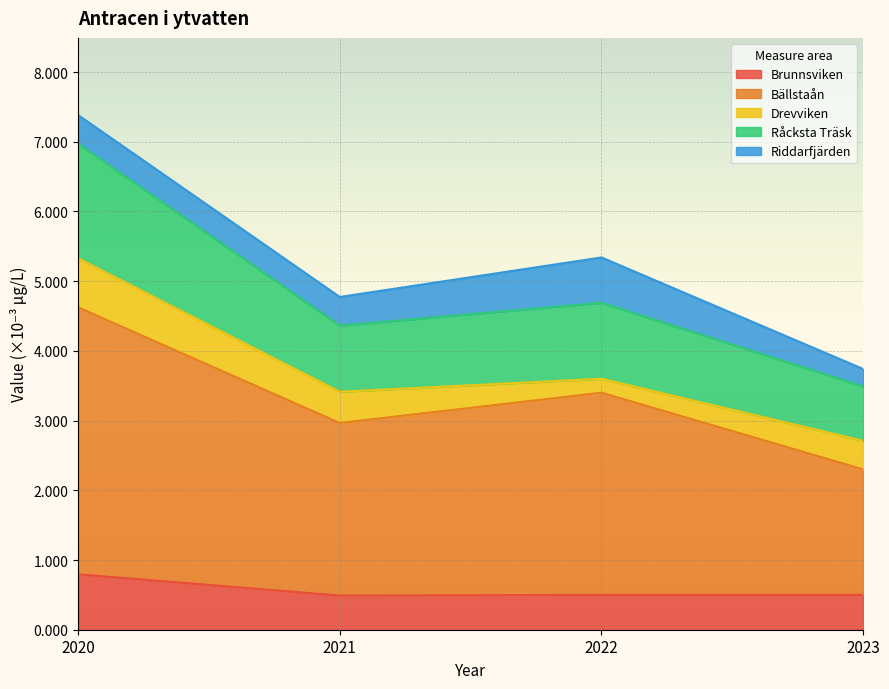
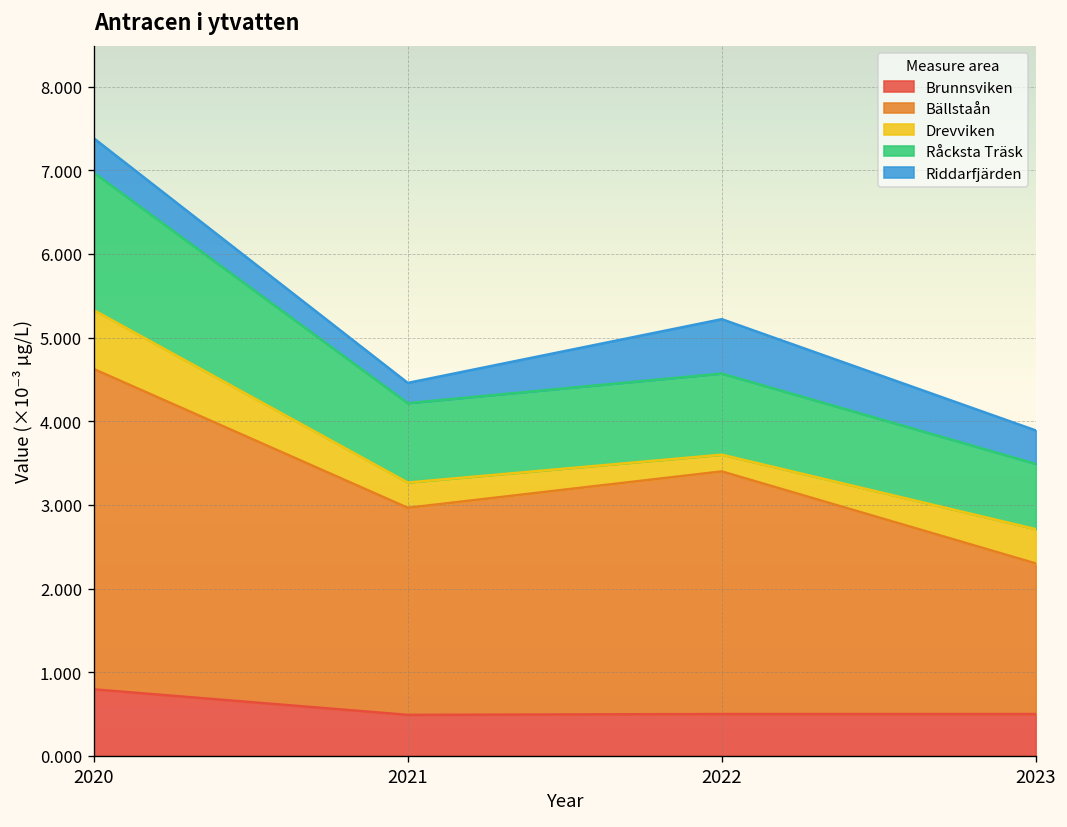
  {
    "Drevviken": {
      "2020": 0.7,
-     "2021": 0.4,
+     "2021": 0.3,
      "2022": 0.2,
      "2023": 0.4
    },
    "Råcksta Träsk": {
      "2020": 1.6,
      "2021": 0.9,
-     "2022": 1.1,
+     "2022": 1.0,
      "2023": 0.8
    },
    "Riddarfjärden": {
      "2020": 0.4,
-     "2021": 0.4,
+     "2021": 0.2,
      "2022": 0.7,
-     "2023": 0.2
+     "2023": 0.4
    }
  }
